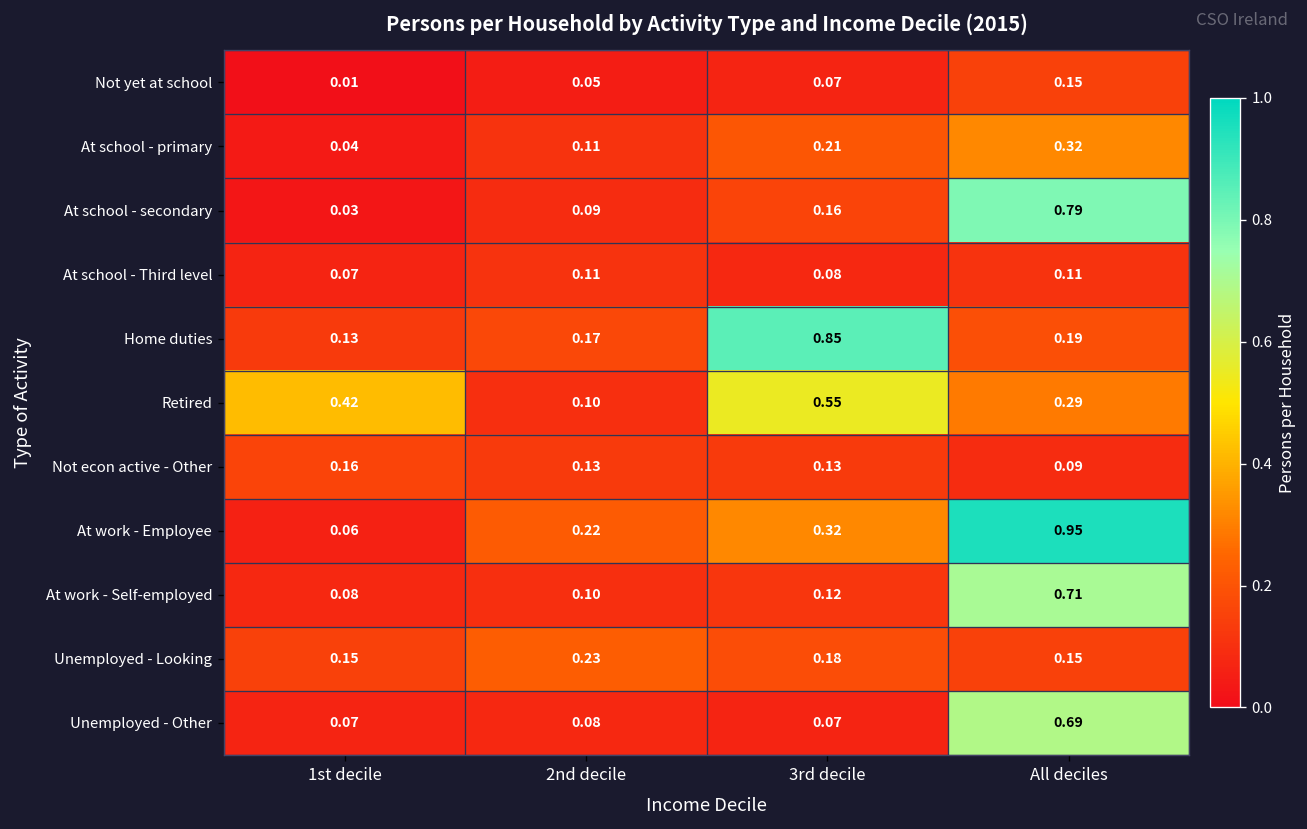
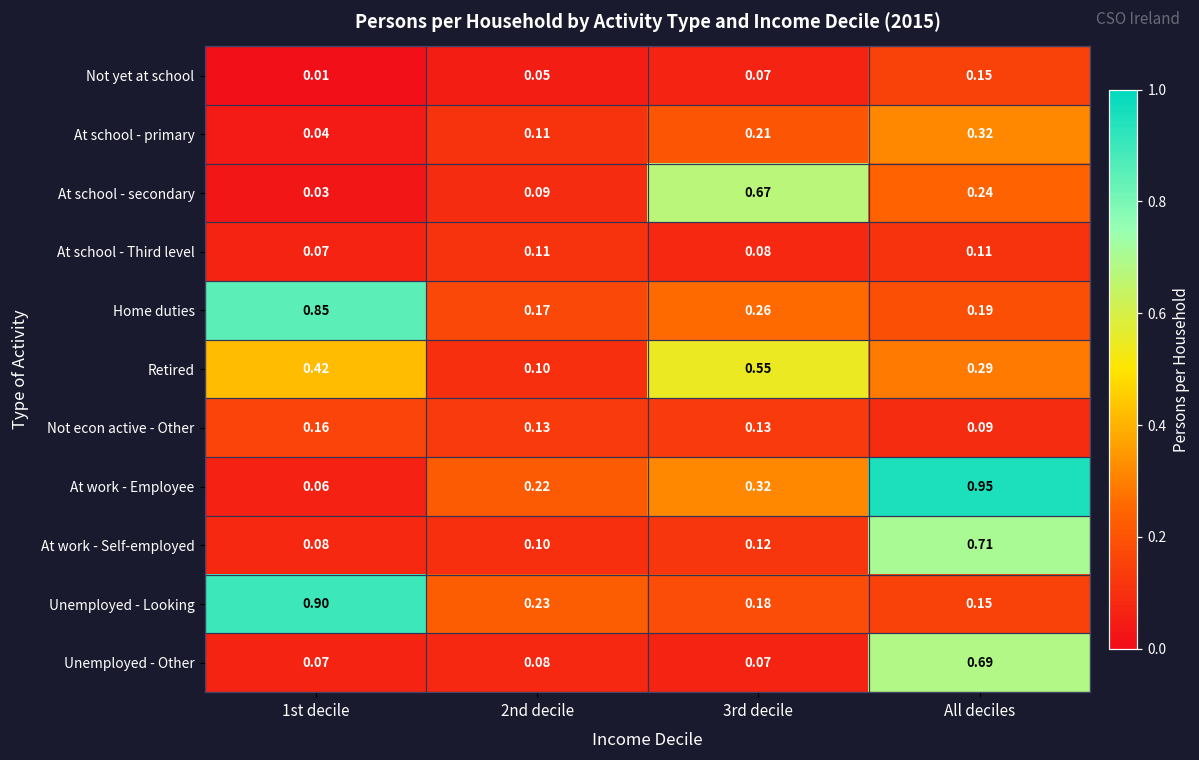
  {
    "Not yet at school": {
      "1st decile": 0.01,
      "2nd decile": 0.05,
      "3rd decile": 0.07,
      "All deciles": 0.15
    },
    "At school - primary": {
      "1st decile": 0.04,
      "2nd decile": 0.11,
      "3rd decile": 0.21,
      "All deciles": 0.32
    },
    "At school - secondary": {
      "1st decile": 0.03,
      "2nd decile": 0.09,
-     "3rd decile": 0.16,
-     "All deciles": 0.79
+     "3rd decile": 0.67,
+     "All deciles": 0.24
    },
    "At school - Third level": {
      "1st decile": 0.07,
      "2nd decile": 0.11,
      "3rd decile": 0.08,
      "All deciles": 0.11
    },
    "Home duties": {
-     "1st decile": 0.13,
+     "1st decile": 0.85,
      "2nd decile": 0.17,
-     "3rd decile": 0.85,
+     "3rd decile": 0.26,
      "All deciles": 0.19
    },
    "Retired": {
      "1st decile": 0.42,
      "2nd decile": 0.10,
      "3rd decile": 0.55,
      "All deciles": 0.29
    },
    "Not econ active - Other": {
      "1st decile": 0.16,
      "2nd decile": 0.13,
      "3rd decile": 0.13,
      "All deciles": 0.09
    },
    "At work - Employee": {
      "1st decile": 0.06,
      "2nd decile": 0.22,
      "3rd decile": 0.32,
      "All deciles": 0.95
    },
    "At work - Self-employed": {
      "1st decile": 0.08,
      "2nd decile": 0.10,
      "3rd decile": 0.12,
      "All deciles": 0.71
    },
    "Unemployed - Looking": {
-     "1st decile": 0.15,
+     "1st decile": 0.90,
      "2nd decile": 0.23,
      "3rd decile": 0.18,
      "All deciles": 0.15
    },
    "Unemployed - Other": {
      "1st decile": 0.07,
      "2nd decile": 0.08,
      "3rd decile": 0.07,
      "All deciles": 0.69
    }
  }
